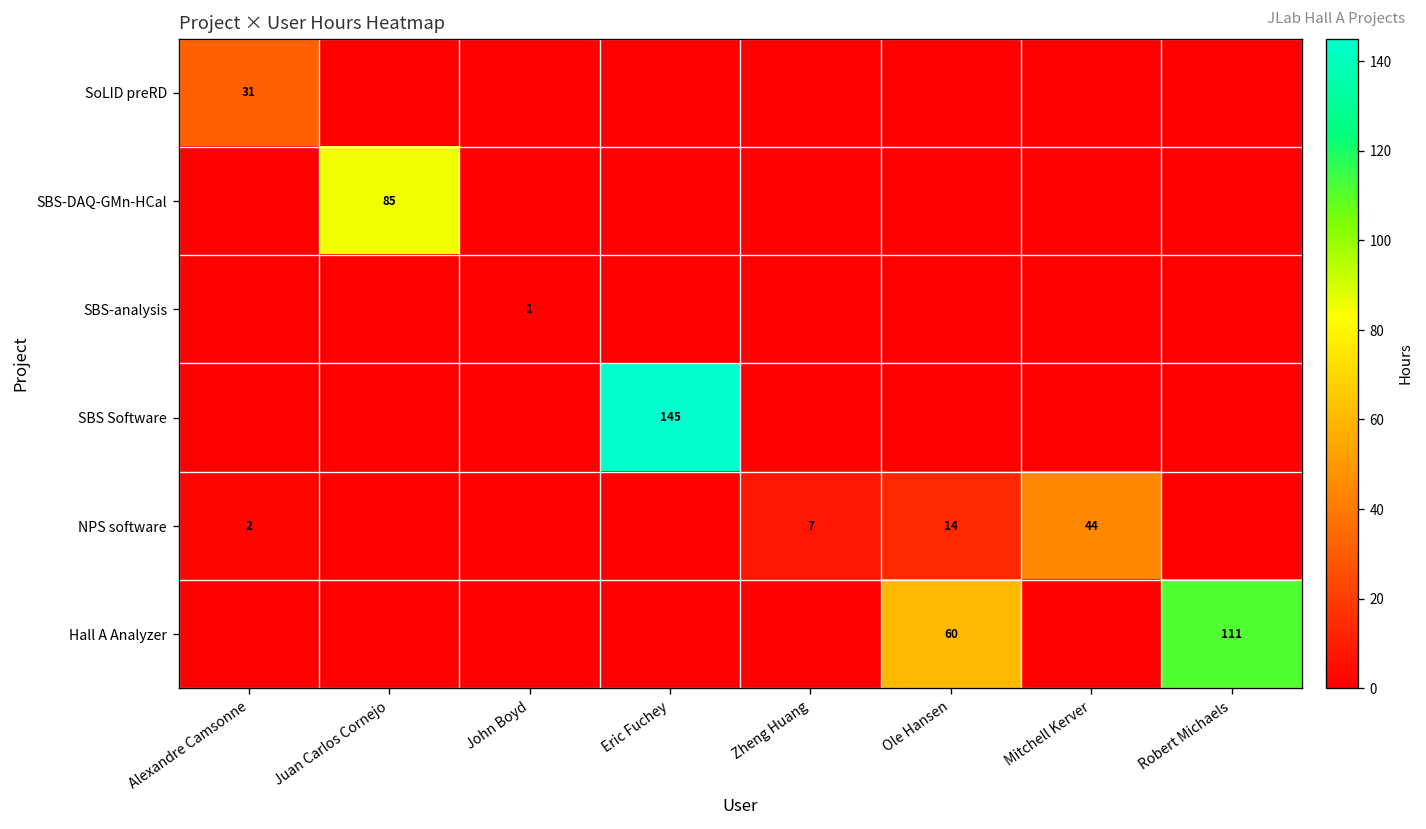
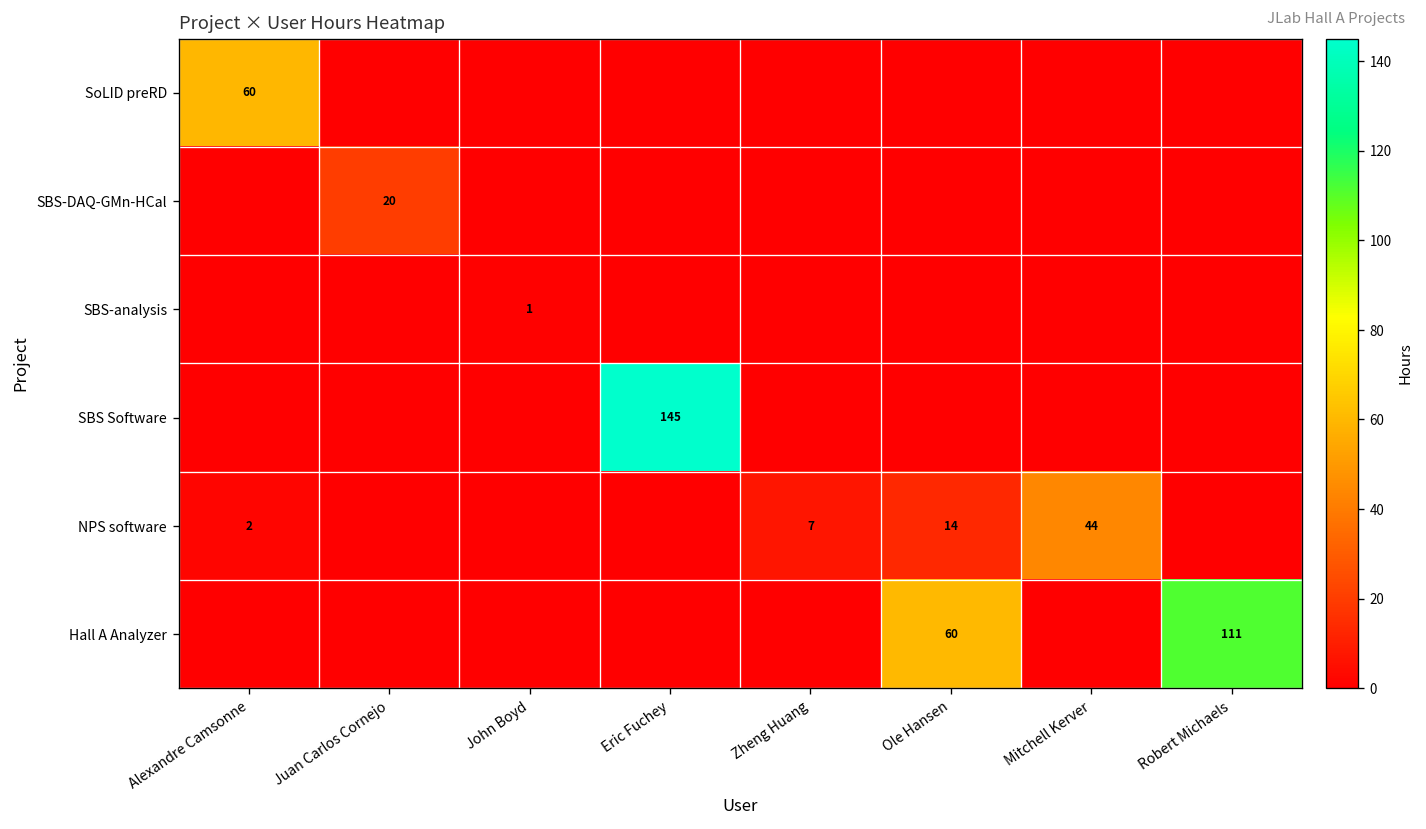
  {
    "SoLID preRD": {
-     "Alexandre Camsonne": 31
+     "Alexandre Camsonne": 60
    },
    "SBS-DAQ-GMn-HCal": {
-     "Juan Carlos Cornejo": 85
+     "Juan Carlos Cornejo": 20
    },
    "SBS-analysis": {
      "John Boyd": 1
    },
    "SBS Software": {
      "Eric Fuchey": 145
    },
    "NPS software": {
      "Alexandre Camsonne": 2,
      "Zheng Huang": 7,
      "Ole Hansen": 14,
      "Mitchell Kerver": 44
    },
    "Hall A Analyzer": {
      "Ole Hansen": 60,
      "Robert Michaels": 111
    }
  }
